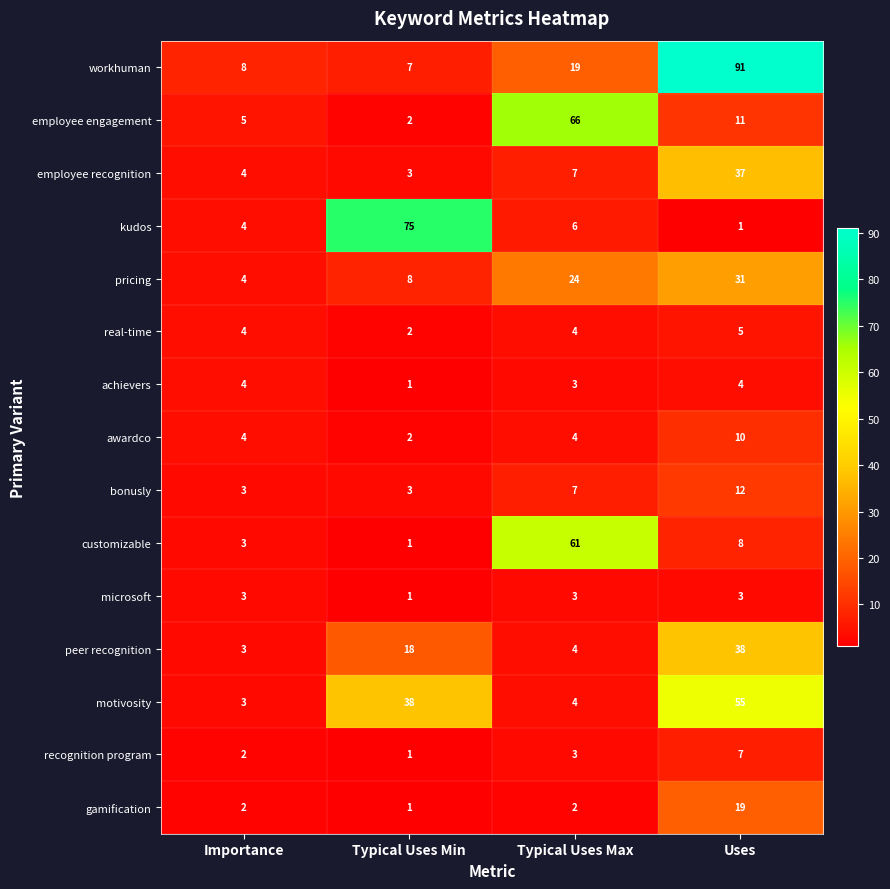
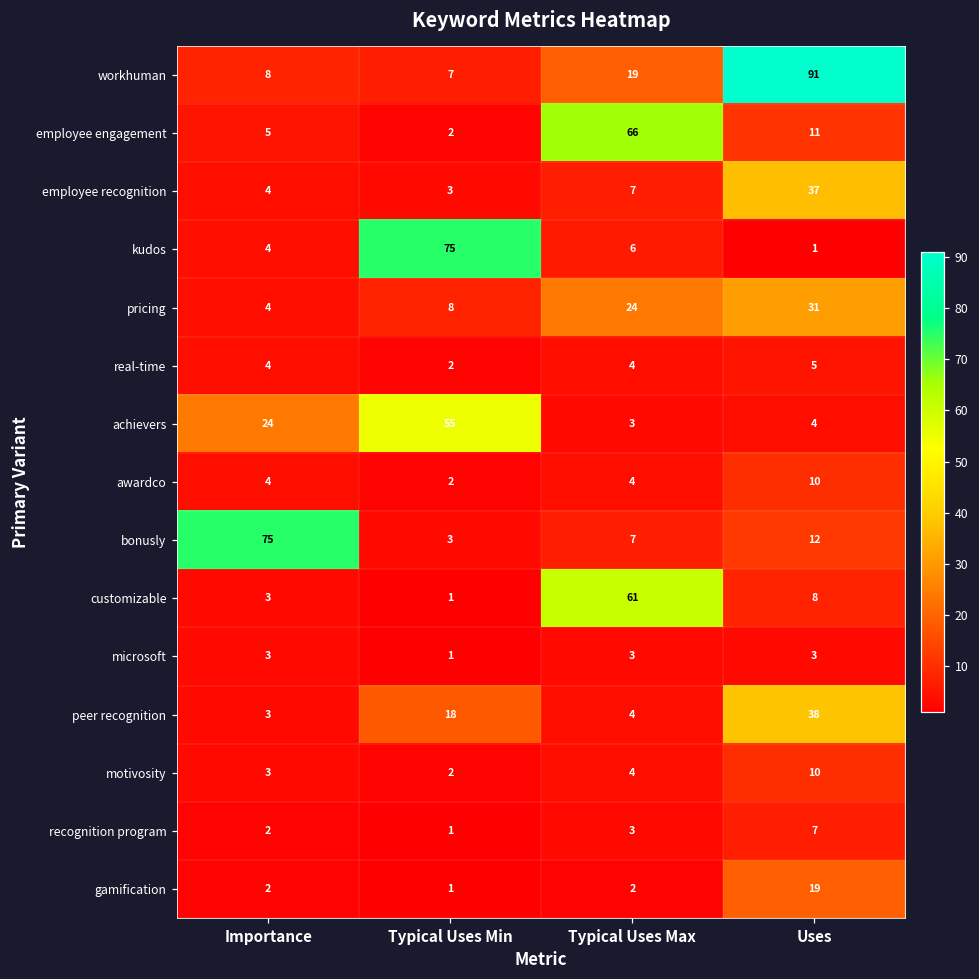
  {
    "workhuman": {
      "Importance": 8,
      "Typical Uses Min": 7,
      "Typical Uses Max": 19,
      "Uses": 91
    },
    "employee engagement": {
      "Importance": 5,
      "Typical Uses Min": 2,
      "Typical Uses Max": 66,
      "Uses": 11
    },
    "employee recognition": {
      "Importance": 4,
      "Typical Uses Min": 3,
      "Typical Uses Max": 7,
      "Uses": 37
    },
    "kudos": {
      "Importance": 4,
      "Typical Uses Min": 75,
      "Typical Uses Max": 6,
      "Uses": 1
    },
    "pricing": {
      "Importance": 4,
      "Typical Uses Min": 8,
      "Typical Uses Max": 24,
      "Uses": 31
    },
    "real-time": {
      "Importance": 4,
      "Typical Uses Min": 2,
      "Typical Uses Max": 4,
      "Uses": 5
    },
    "achievers": {
-     "Importance": 4,
-     "Typical Uses Min": 1,
+     "Importance": 24,
+     "Typical Uses Min": 55,
      "Typical Uses Max": 3,
      "Uses": 4
    },
    "awardco": {
      "Importance": 4,
      "Typical Uses Min": 2,
      "Typical Uses Max": 4,
      "Uses": 10
    },
    "bonusly": {
-     "Importance": 3,
+     "Importance": 75,
      "Typical Uses Min": 3,
      "Typical Uses Max": 7,
      "Uses": 12
    },
    "customizable": {
      "Importance": 3,
      "Typical Uses Min": 1,
      "Typical Uses Max": 61,
      "Uses": 8
    },
    "microsoft": {
      "Importance": 3,
      "Typical Uses Min": 1,
      "Typical Uses Max": 3,
      "Uses": 3
    },
    "peer recognition": {
      "Importance": 3,
      "Typical Uses Min": 18,
      "Typical Uses Max": 4,
      "Uses": 38
    },
    "motivosity": {
      "Importance": 3,
-     "Typical Uses Min": 38,
+     "Typical Uses Min": 2,
      "Typical Uses Max": 4,
-     "Uses": 55
+     "Uses": 10
    },
    "recognition program": {
      "Importance": 2,
      "Typical Uses Min": 1,
      "Typical Uses Max": 3,
      "Uses": 7
    },
    "gamification": {
      "Importance": 2,
      "Typical Uses Min": 1,
      "Typical Uses Max": 2,
      "Uses": 19
    }
  }
